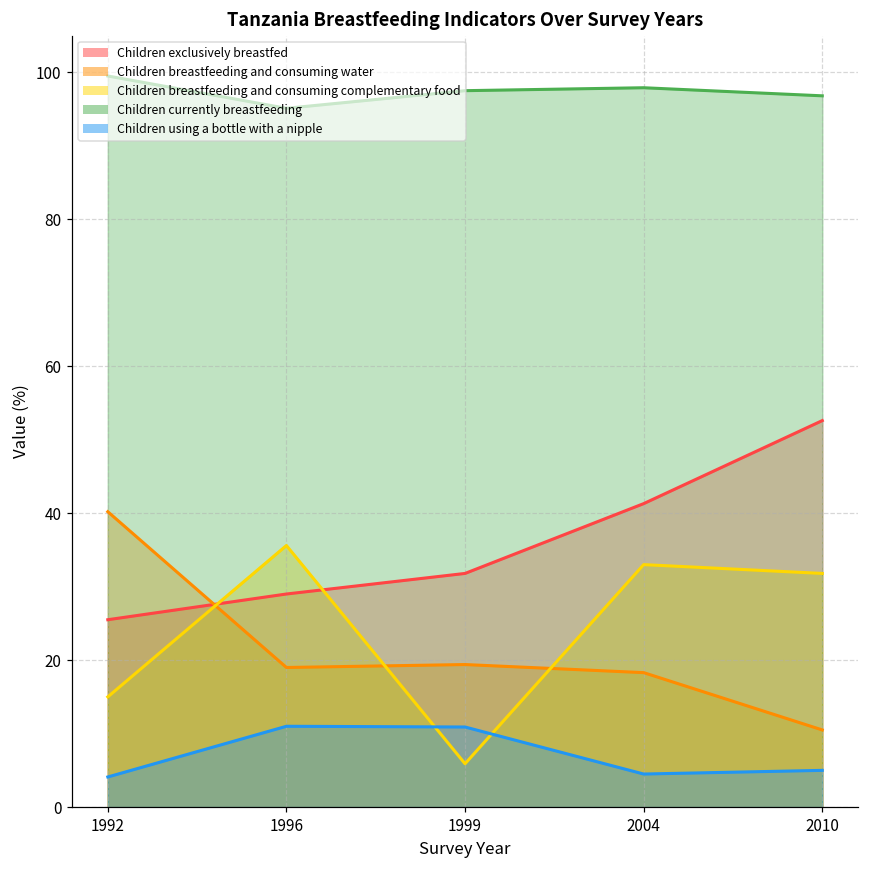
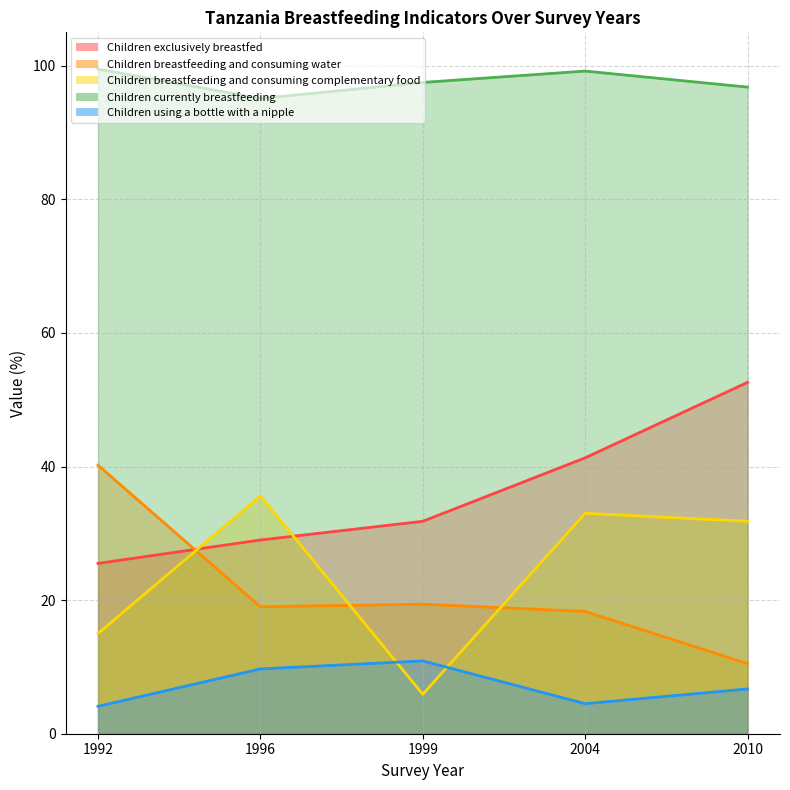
  {
    "Children currently breastfeeding": {
-     "2004": 98,
+     "2004": 99,
      "2010": 97
    },
    "Children using a bottle with a nipple": {
      "1992": 4,
-     "1996": 11,
+     "1996": 10,
      "1999": 11,
      "2004": 5,
-     "2010": 5
+     "2010": 7
    }
  }
